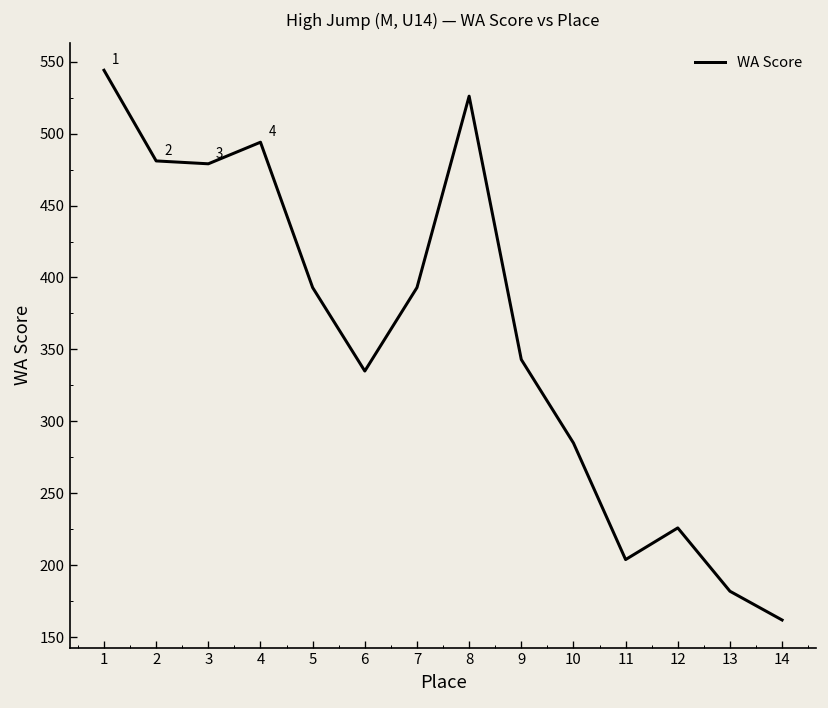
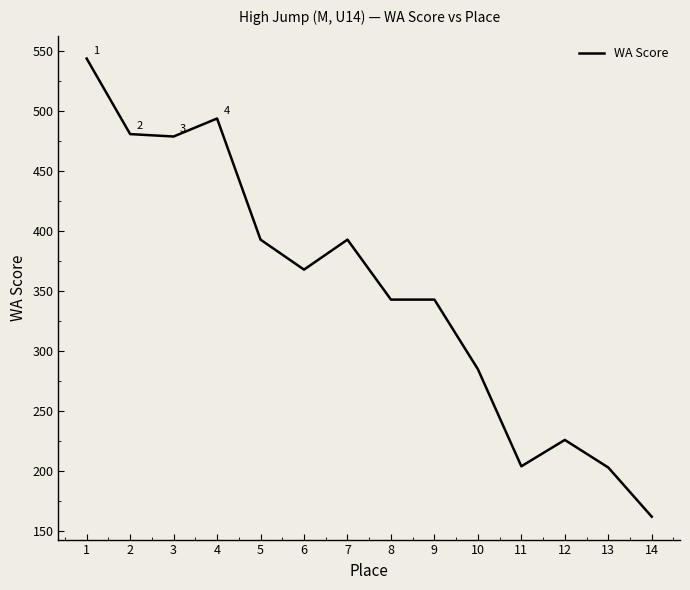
  {
    "5": 393,
-   "6": 335,
+   "6": 368,
    "7": 393,
-   "8": 526,
+   "8": 343,
    "9": 343,
    "10": 285,
    "11": 204,
    "12": 226,
-   "13": 182,
+   "13": 203,
    "14": 162
  }
